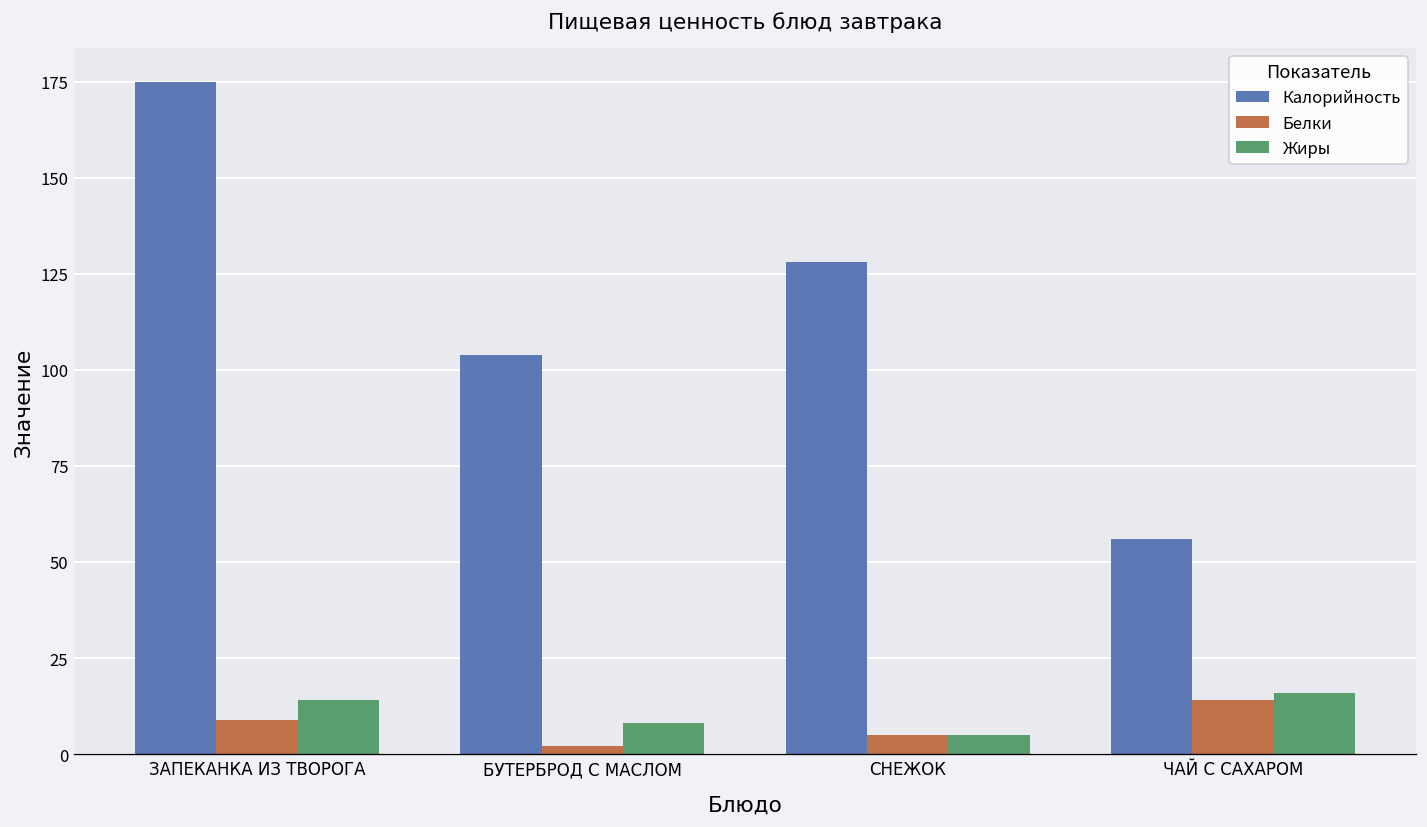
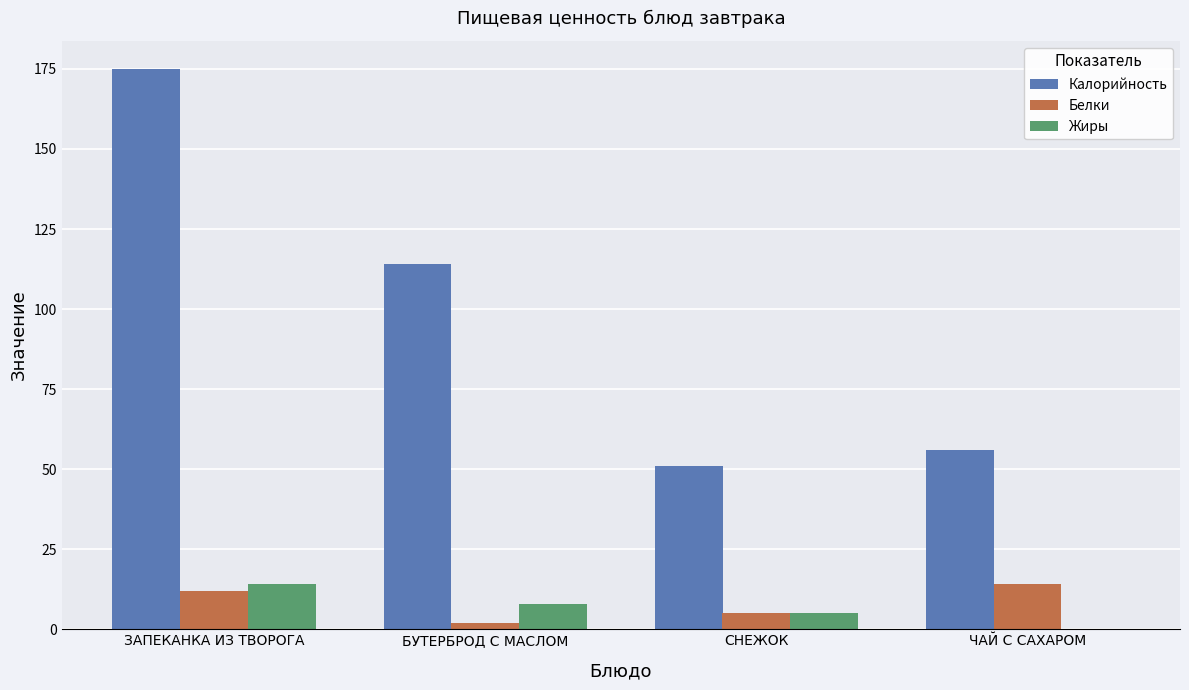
  {
    "Калорийность": {
      "ЗАПЕКАНКА ИЗ ТВОРОГА": 175,
-     "БУТЕРБРОД С МАСЛОМ": 104,
-     "СНЕЖОК": 128,
+     "БУТЕРБРОД С МАСЛОМ": 114,
+     "СНЕЖОК": 51,
      "ЧАЙ С САХАРОМ": 56
    },
    "Белки": {
-     "ЗАПЕКАНКА ИЗ ТВОРОГА": 9,
+     "ЗАПЕКАНКА ИЗ ТВОРОГА": 12,
      "БУТЕРБРОД С МАСЛОМ": 2,
      "СНЕЖОК": 5,
      "ЧАЙ С САХАРОМ": 14
    },
    "Жиры": {
      "ЗАПЕКАНКА ИЗ ТВОРОГА": 14,
      "БУТЕРБРОД С МАСЛОМ": 8,
      "СНЕЖОК": 5,
-     "ЧАЙ С САХАРОМ": 16
+     "ЧАЙ С САХАРОМ": 0
    }
  }
